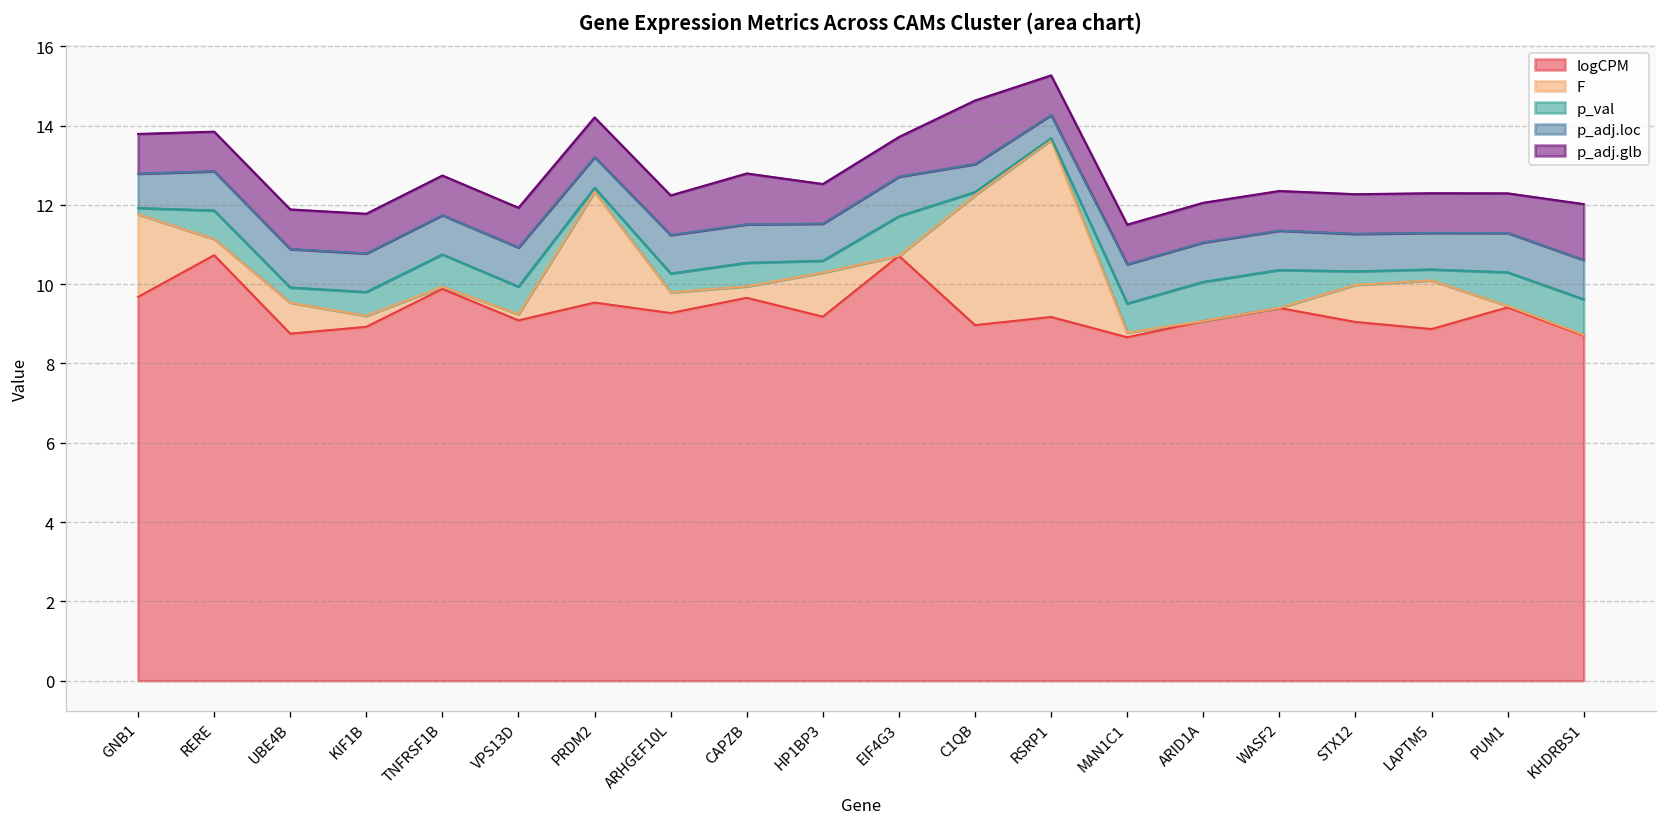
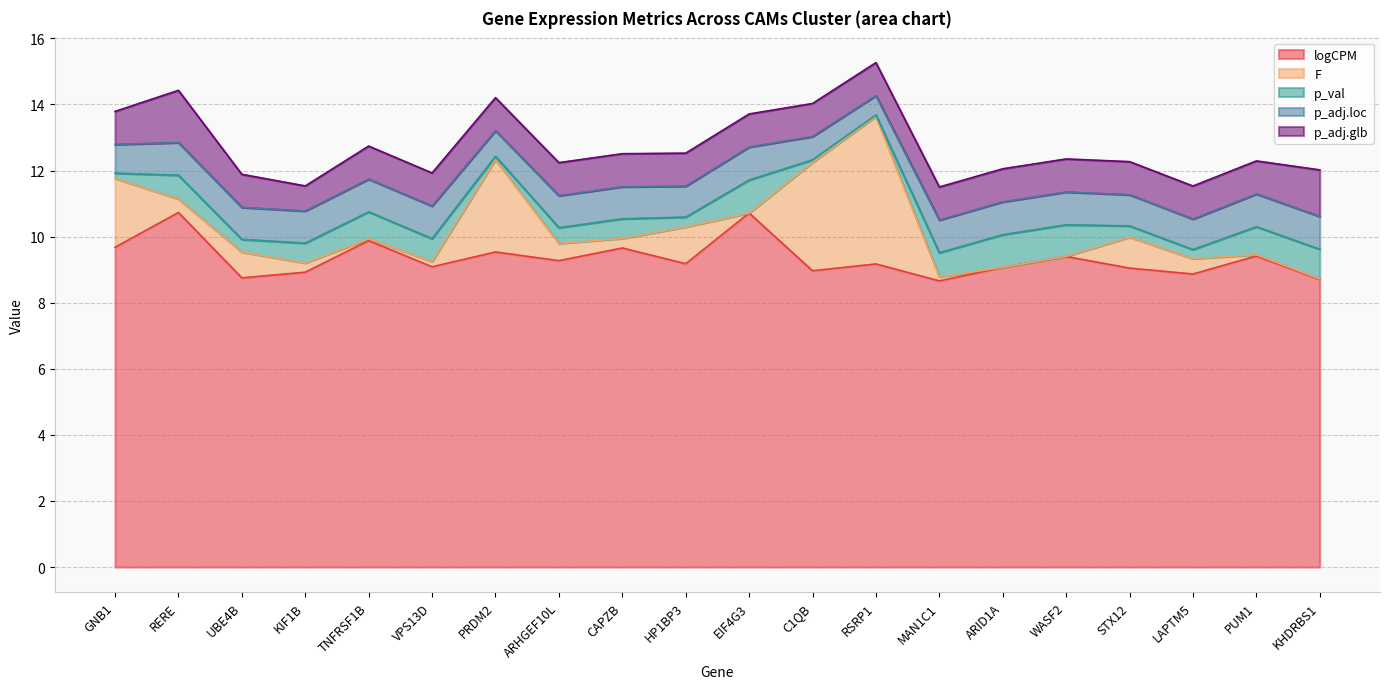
  {
    "logCPM": {
      "GNB1": 9.7,
      "RERE": 10.7,
      "UBE4B": 8.8,
      "KIF1B": 8.9,
      "VPS13D": 9.1,
      "PRDM2": 9.5,
      "ARHGEF10L": 9.3,
      "CAPZB": 9.7,
      "HP1BP3": 9.2,
      "C1QB": 9.0,
      "RSRP1": 9.2,
      "MAN1C1": 8.7,
      "STX12": 9.0,
      "LAPTM5": 8.9
    },
    "F": {
      "GNB1": 2.1,
      "RERE": 0.4,
      "UBE4B": 0.8,
      "KIF1B": 0.3,
      "VPS13D": 0.2,
      "PRDM2": 2.8,
      "ARHGEF10L": 0.5,
      "CAPZB": 0.3,
      "HP1BP3": 1.1,
      "C1QB": 3.3,
      "MAN1C1": 0.1,
      "STX12": 0.9,
-     "LAPTM5": 1.2
+     "LAPTM5": 0.5
    },
    "p_adj.glb": {
      "GNB1": 1.0,
-     "RERE": 1.0,
+     "RERE": 1.6,
      "UBE4B": 1.0,
-     "KIF1B": 1.0,
+     "KIF1B": 0.8,
      "TNFRSF1B": 1.0,
      "VPS13D": 1.0,
      "PRDM2": 1.0,
      "ARHGEF10L": 1.0,
-     "CAPZB": 1.3,
+     "CAPZB": 1.0,
      "HP1BP3": 1.0,
      "EIF4G3": 1.0,
-     "C1QB": 1.6,
+     "C1QB": 1.0,
      "RSRP1": 1.0,
      "MAN1C1": 1.0,
      "ARID1A": 1.0,
      "WASF2": 1.0,
      "STX12": 1.0,
      "LAPTM5": 1.0,
      "PUM1": 1.0,
      "KHDRBS1": 1.4
    }
  }
